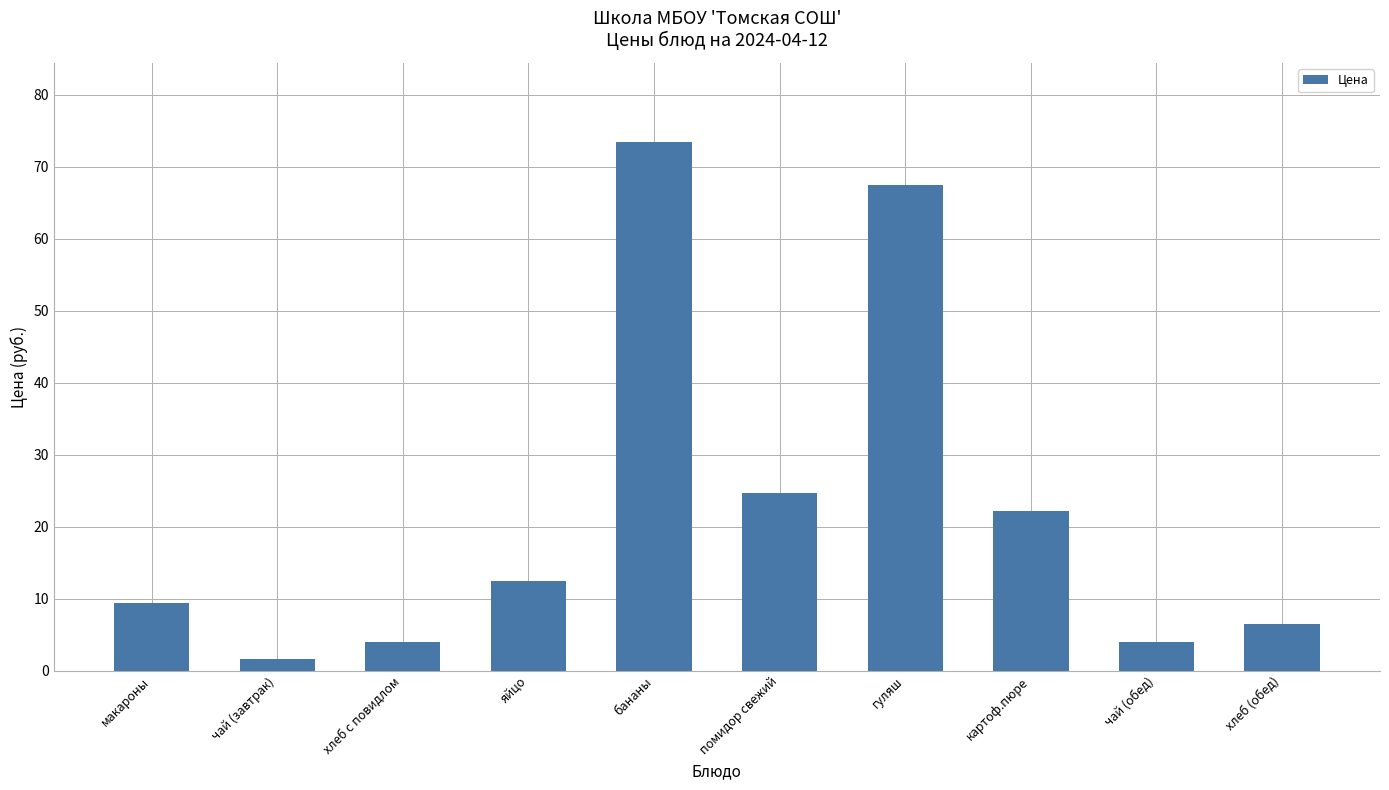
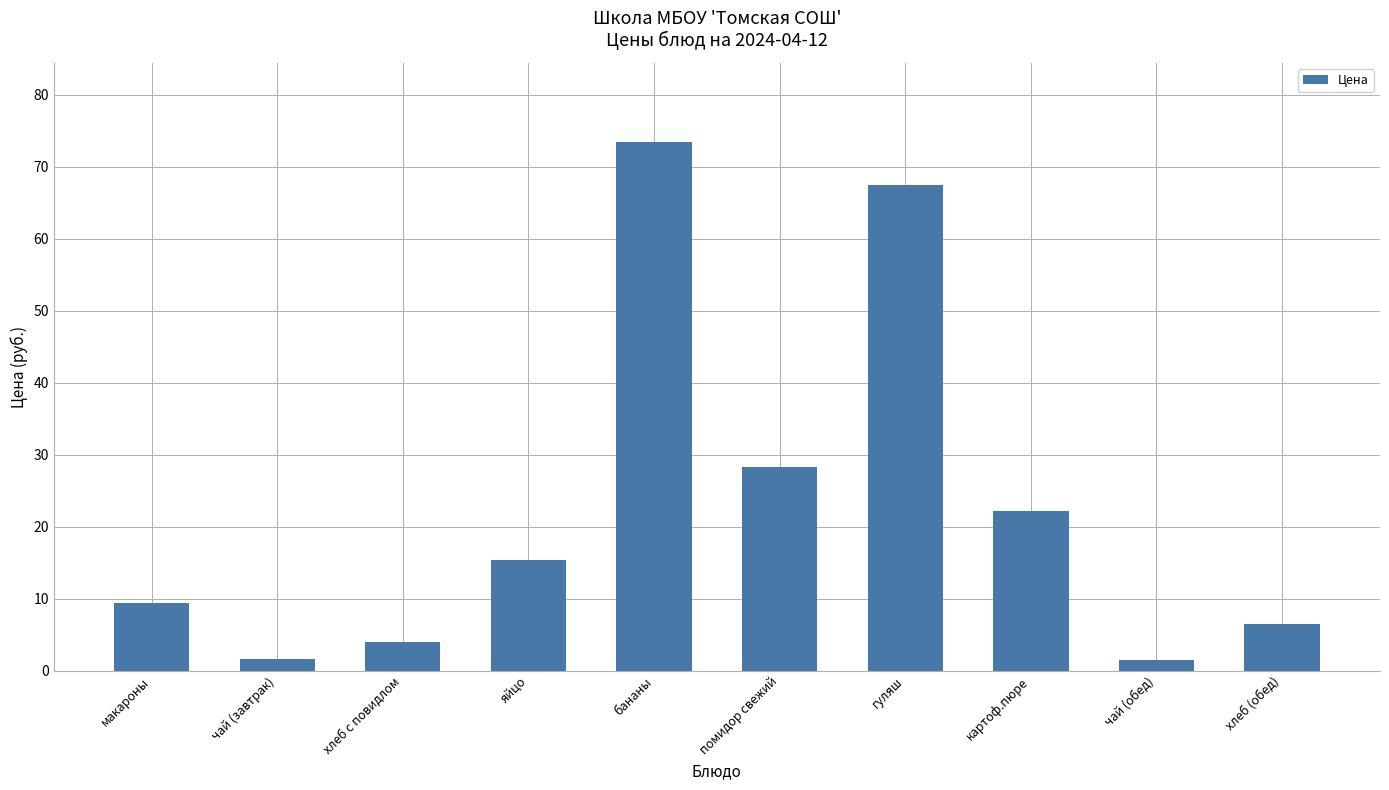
  {
    "макароны": 9,
    "чай (завтрак)": 2,
    "хлеб с повидлом": 4,
-   "яйцо": 13,
+   "яйцо": 15,
    "бананы": 73,
-   "помидор свежий": 25,
+   "помидор свежий": 28,
    "гуляш": 67,
    "картоф.пюре": 22,
-   "чай (обед)": 4,
+   "чай (обед)": 1,
    "хлеб (обед)": 6
  }
